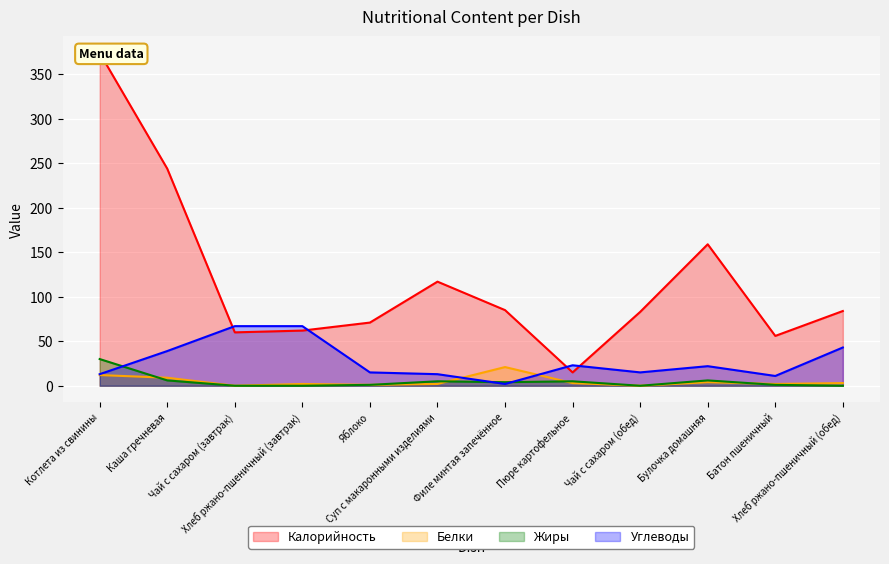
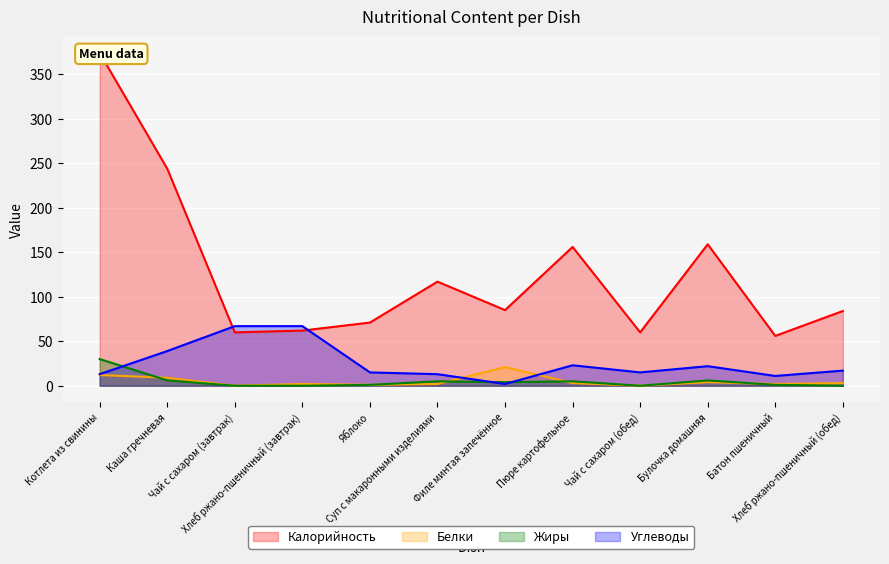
  {
    "Калорийность": {
      "Каша гречневая": 240,
      "Чай с сахаром (завтрак)": 60,
      "Хлеб ржано-пшеничный (завтрак)": 60,
      "Яблоко": 70,
      "Суп с макаронными изделиями": 120,
      "Филе минтая запечённое": 90,
-     "Пюре картофельное": 20,
-     "Чай с сахаром (обед)": 80,
+     "Пюре картофельное": 160,
+     "Чай с сахаром (обед)": 60,
      "Булочка домашняя": 160,
      "Батон пшеничный": 60,
      "Хлеб ржано-пшеничный (обед)": 80
    },
    "Белки": {
      "Каша гречневая": 10,
      "Суп с макаронными изделиями": 0,
      "Филе минтая запечённое": 20,
      "Хлеб ржано-пшеничный (обед)": 0
    },
    "Жиры": {
      "Котлета из свинины": 30,
      "Каша гречневая": 10,
      "Суп с макаронными изделиями": 10,
      "Хлеб ржано-пшеничный (обед)": 0
    },
    "Углеводы": {
      "Каша гречневая": 40,
      "Чай с сахаром (завтрак)": 70,
      "Хлеб ржано-пшеничный (завтрак)": 70,
      "Яблоко": 20,
      "Суп с макаронными изделиями": 10,
      "Пюре картофельное": 20,
      "Чай с сахаром (обед)": 20,
      "Булочка домашняя": 20,
      "Батон пшеничный": 10,
-     "Хлеб ржано-пшеничный (обед)": 40
+     "Хлеб ржано-пшеничный (обед)": 20
    }
  }
